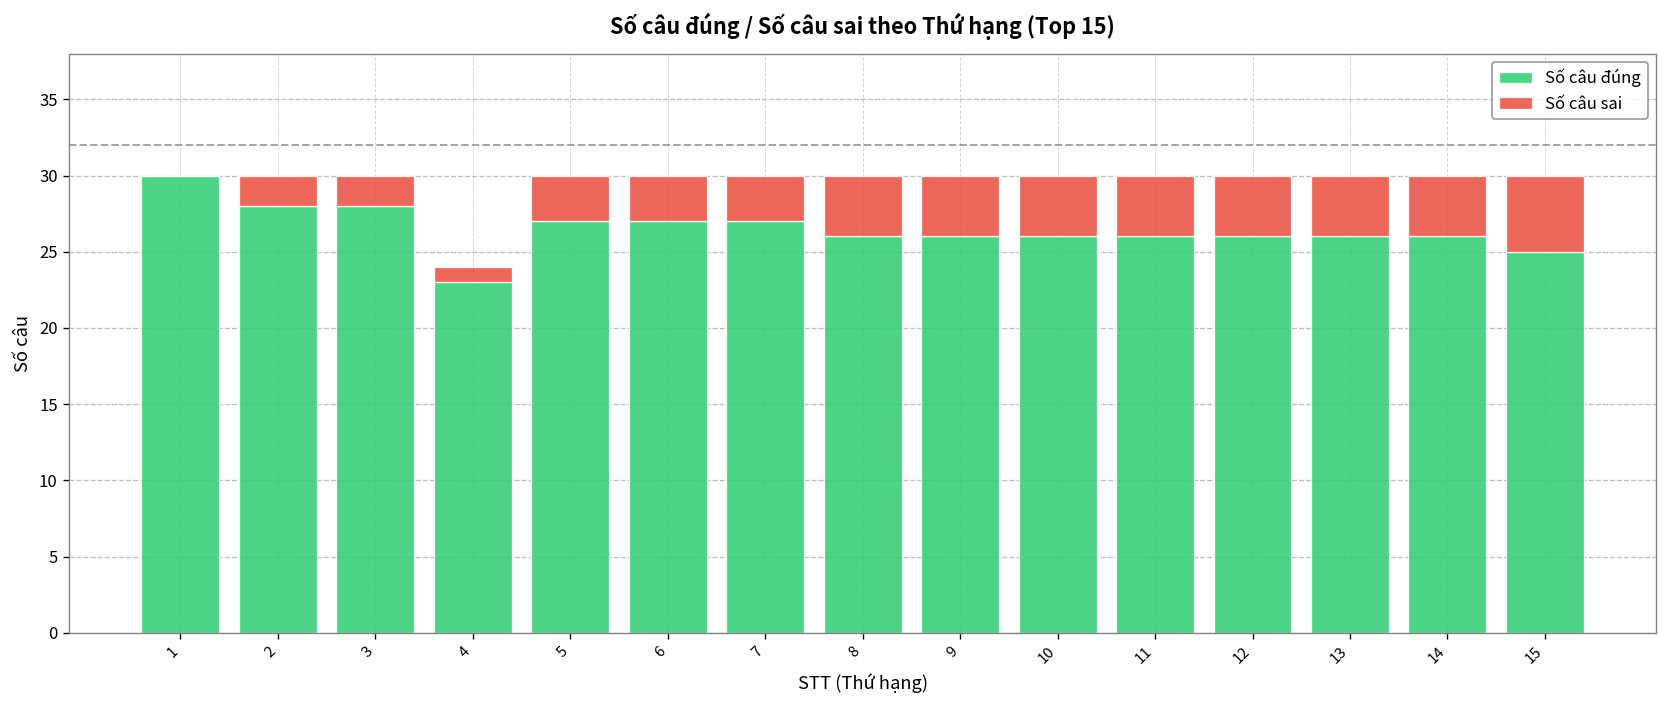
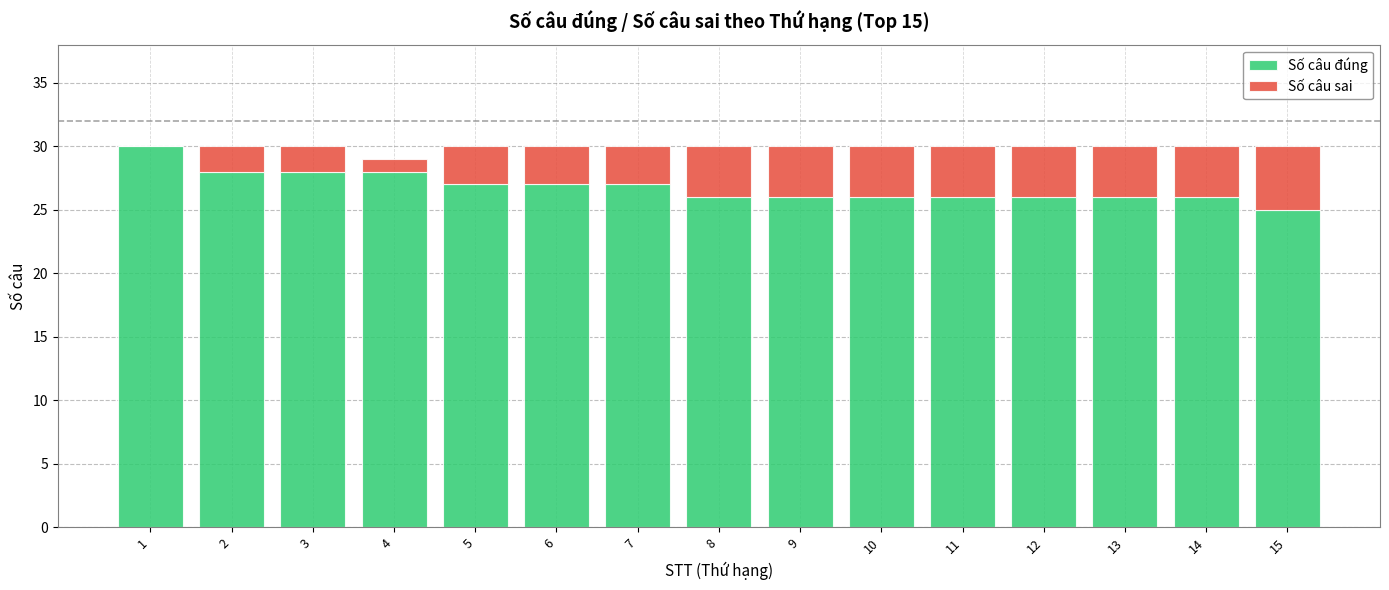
  {
    "Số câu đúng": {
      "1": 30,
      "2": 28,
      "3": 28,
-     "4": 23,
+     "4": 28,
      "5": 27,
      "6": 27,
      "7": 27,
      "8": 26,
      "9": 26,
      "10": 26,
      "11": 26,
      "12": 26,
      "13": 26,
      "14": 26,
      "15": 25
    },
    "Số câu sai": {
      "1": 0,
      "2": 2,
      "3": 2,
      "4": 1,
      "5": 3,
      "6": 3,
      "7": 3,
      "8": 4,
      "9": 4,
      "10": 4,
      "11": 4,
      "12": 4,
      "13": 4,
      "14": 4,
      "15": 5
    }
  }
